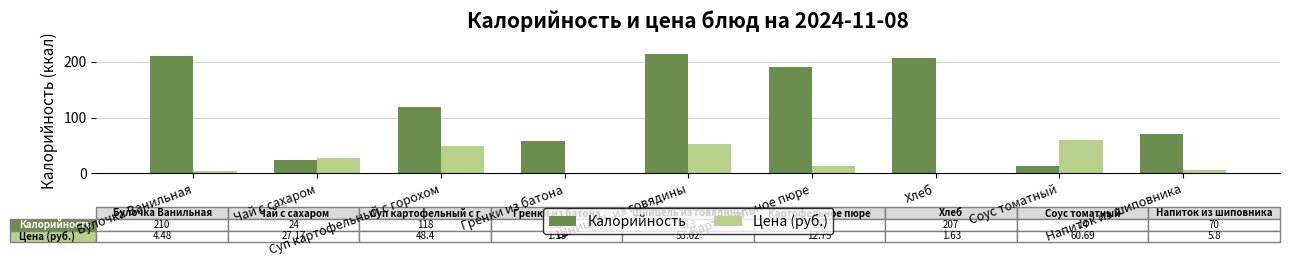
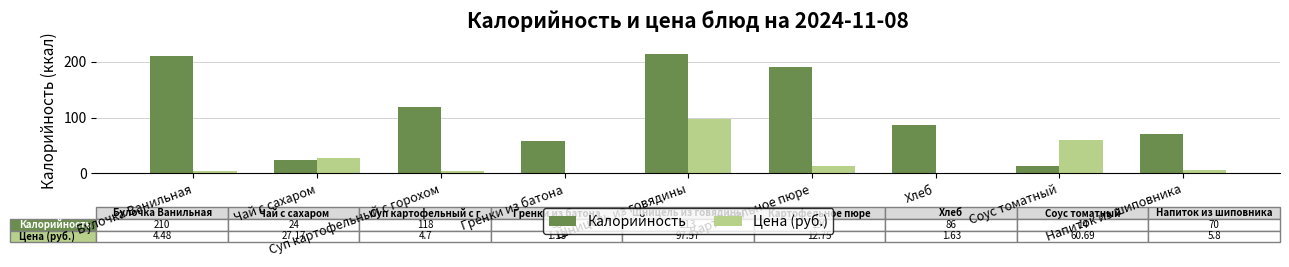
  {
    "Калорийность": {
-     "Хлеб": 207
+     "Хлеб": 86
    },
    "Цена (руб.)": {
-     "Суп картофельный с горохом": 48.4,
-     "Шницель из говядины": 50
+     "Суп картофельный с горохом": 4.7,
+     "Шницель из говядины": 100
    }
  }
